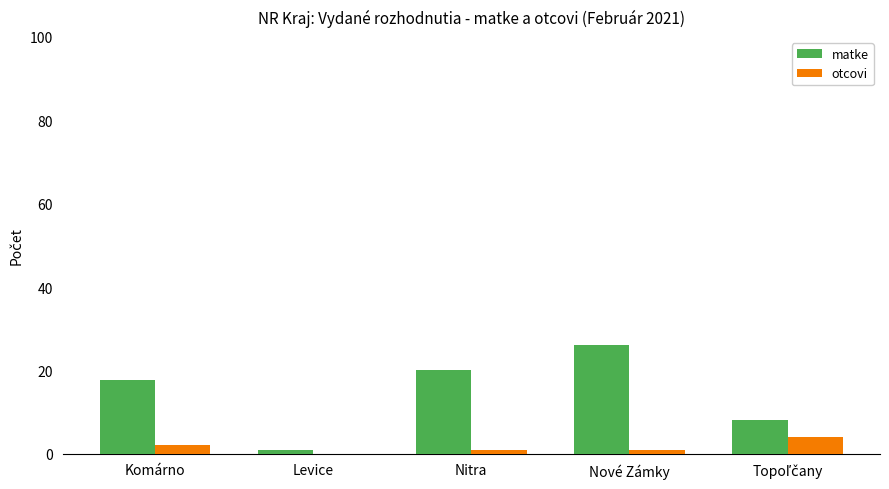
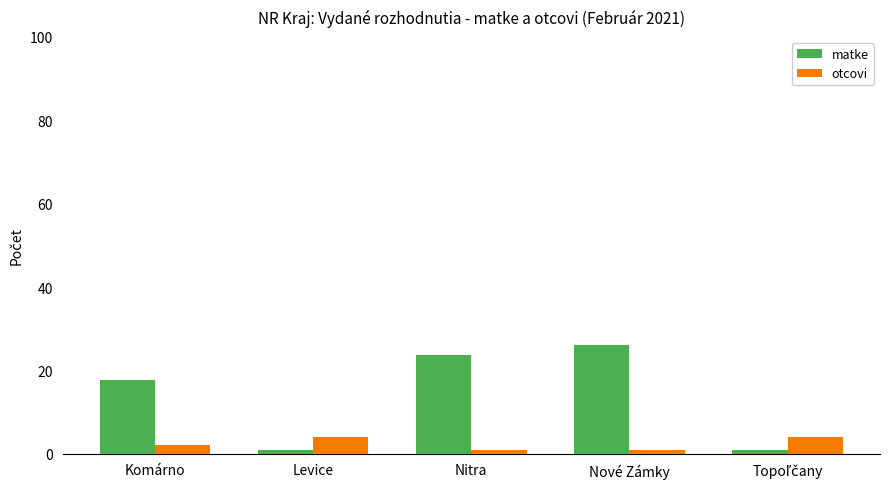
  {
    "matke": {
      "Komárno": 18,
      "Levice": 1,
-     "Nitra": 20,
+     "Nitra": 24,
      "Nové Zámky": 26,
-     "Topoľčany": 8
+     "Topoľčany": 1
    },
    "otcovi": {
      "Komárno": 2,
-     "Levice": 0,
+     "Levice": 4,
      "Nitra": 1,
      "Nové Zámky": 1,
      "Topoľčany": 4
    }
  }
